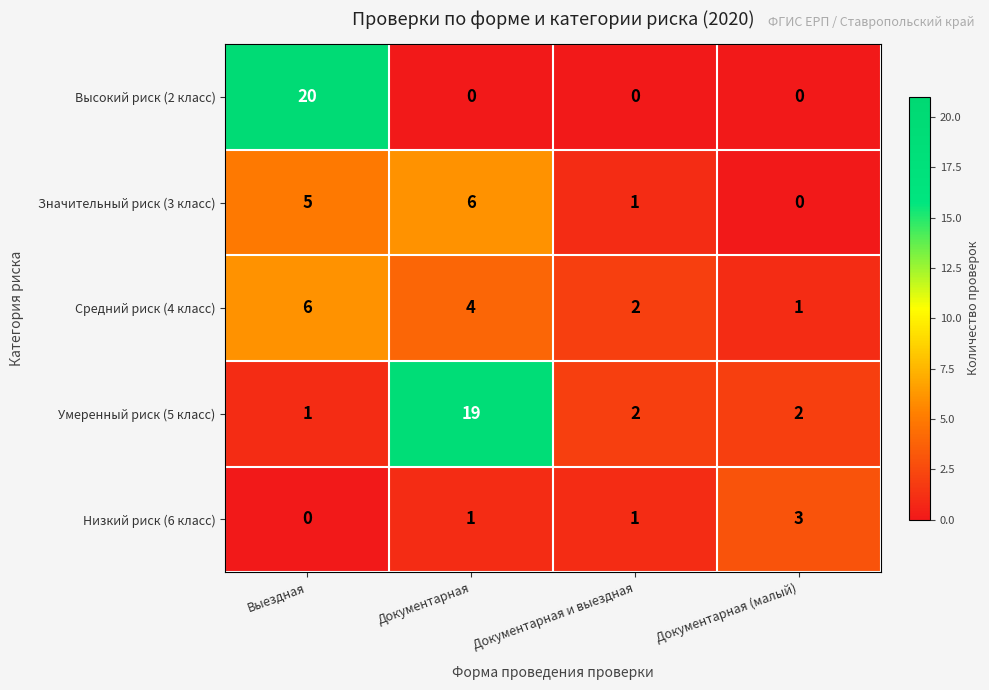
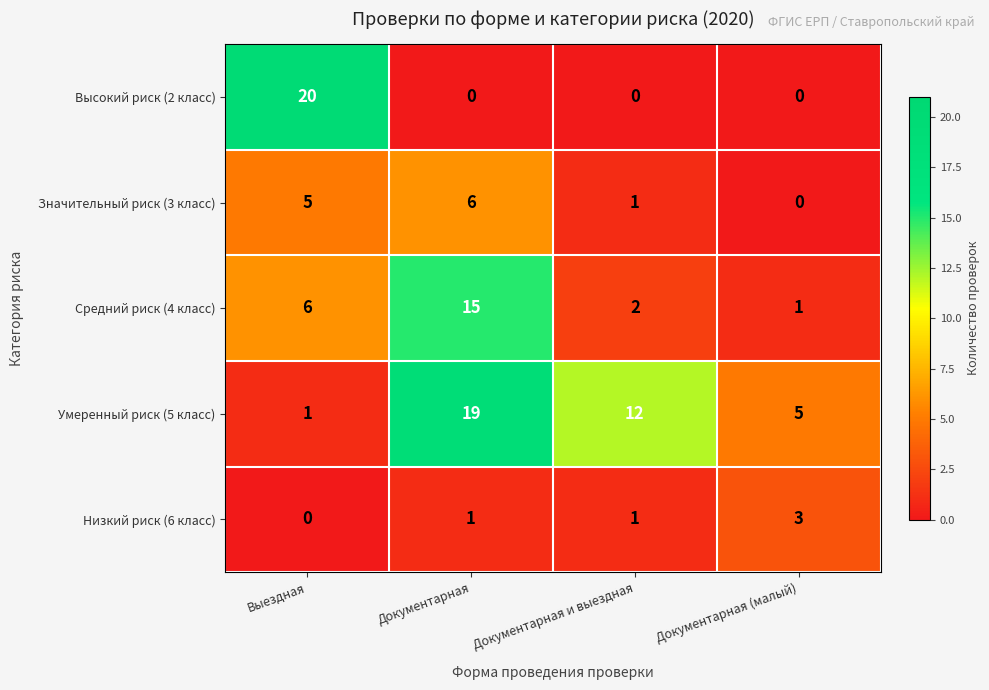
  {
    "Высокий риск (2 класс)": {
      "Выездная": 20,
      "Документарная": 0,
      "Документарная и выездная": 0,
      "Документарная (малый)": 0
    },
    "Значительный риск (3 класс)": {
      "Выездная": 5,
      "Документарная": 6,
      "Документарная и выездная": 1,
      "Документарная (малый)": 0
    },
    "Средний риск (4 класс)": {
      "Выездная": 6,
-     "Документарная": 4,
+     "Документарная": 15,
      "Документарная и выездная": 2,
      "Документарная (малый)": 1
    },
    "Умеренный риск (5 класс)": {
      "Выездная": 1,
      "Документарная": 19,
-     "Документарная и выездная": 2,
-     "Документарная (малый)": 2
+     "Документарная и выездная": 12,
+     "Документарная (малый)": 5
    },
    "Низкий риск (6 класс)": {
      "Выездная": 0,
      "Документарная": 1,
      "Документарная и выездная": 1,
      "Документарная (малый)": 3
    }
  }
